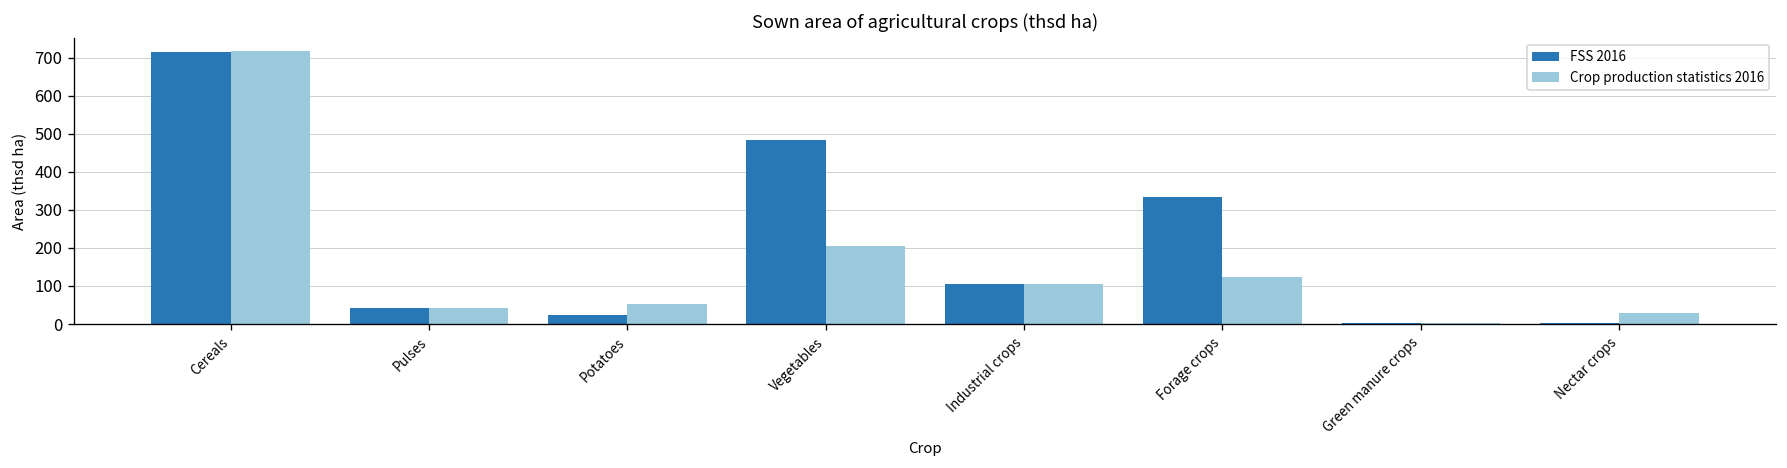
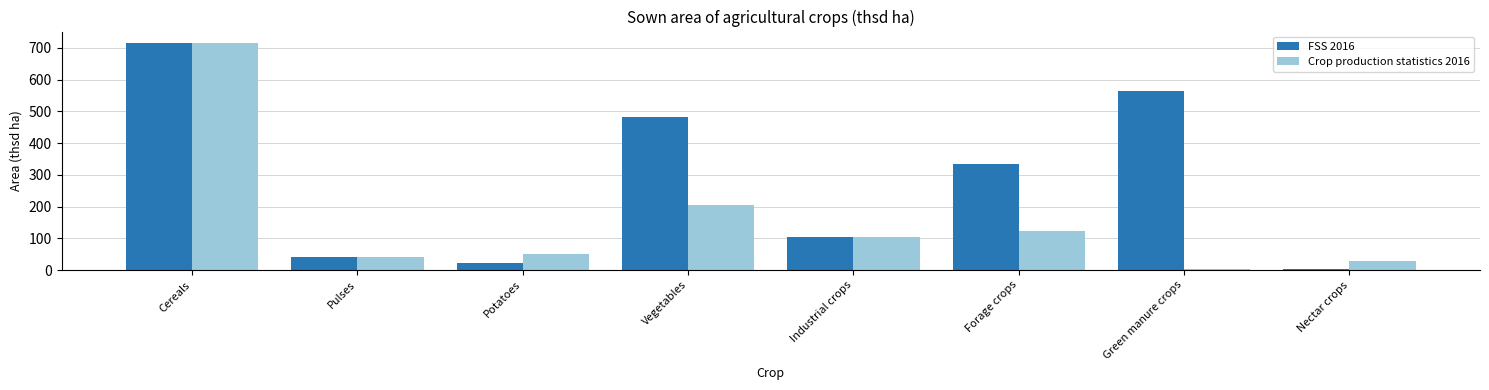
  {
    "FSS 2016": {
      "Cereals": 720,
      "Pulses": 40,
      "Potatoes": 20,
      "Vegetables": 480,
      "Industrial crops": 110,
      "Forage crops": 330,
-     "Green manure crops": 0
+     "Green manure crops": 570
    },
    "Crop production statistics 2016": {
      "Cereals": 720,
      "Pulses": 40,
      "Potatoes": 50,
      "Vegetables": 200,
      "Industrial crops": 110,
      "Forage crops": 120,
      "Nectar crops": 30
    }
  }
